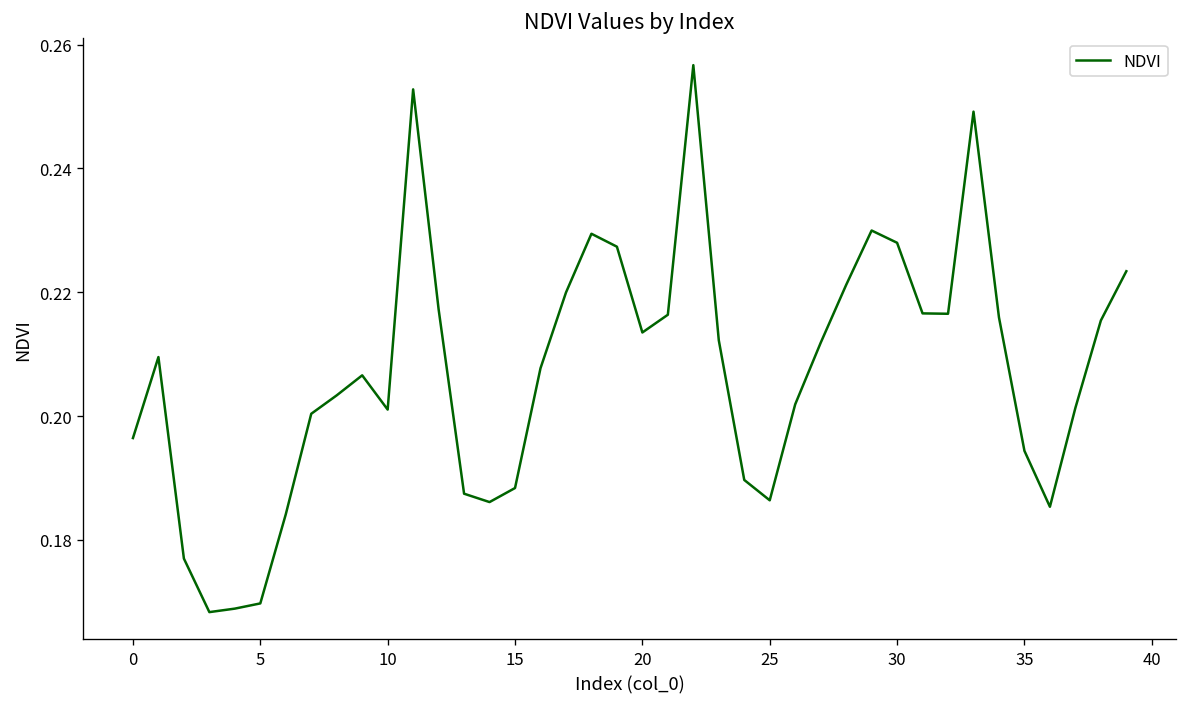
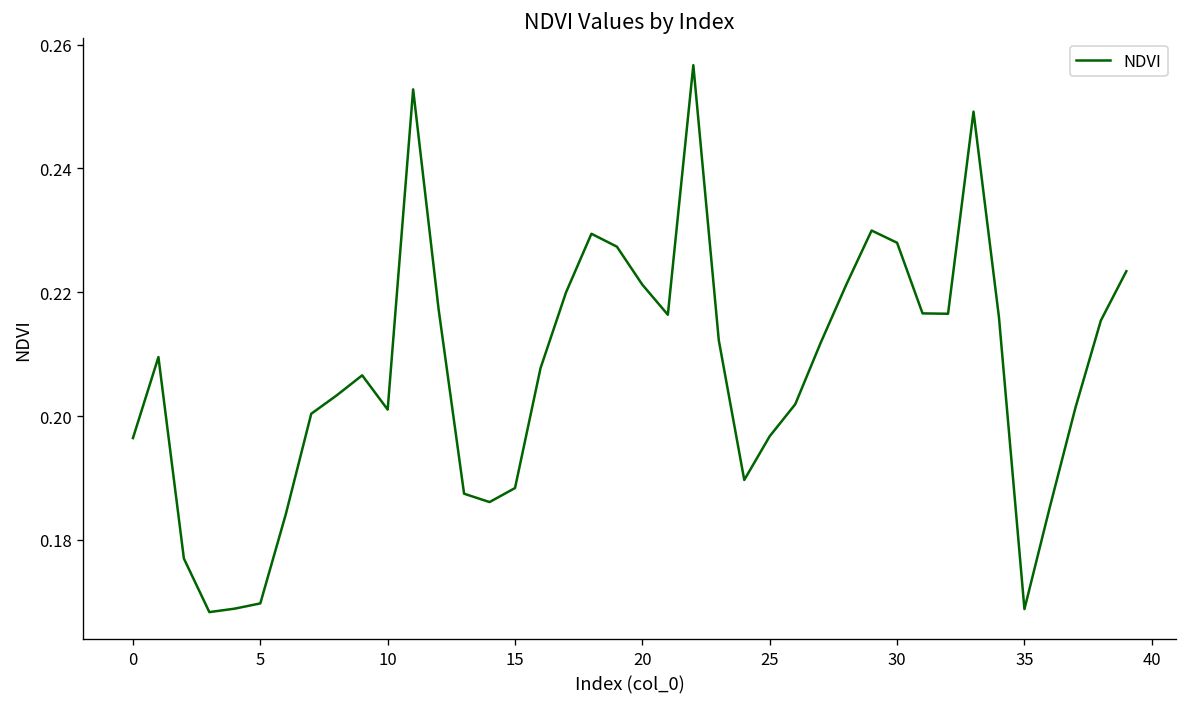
  {
    "0": 0.196,
    "5": 0.170,
    "10": 0.201,
    "15": 0.188,
-   "20": 0.213,
-   "25": 0.186,
+   "20": 0.221,
+   "25": 0.197,
    "30": 0.228,
-   "35": 0.194
+   "35": 0.169
  }
